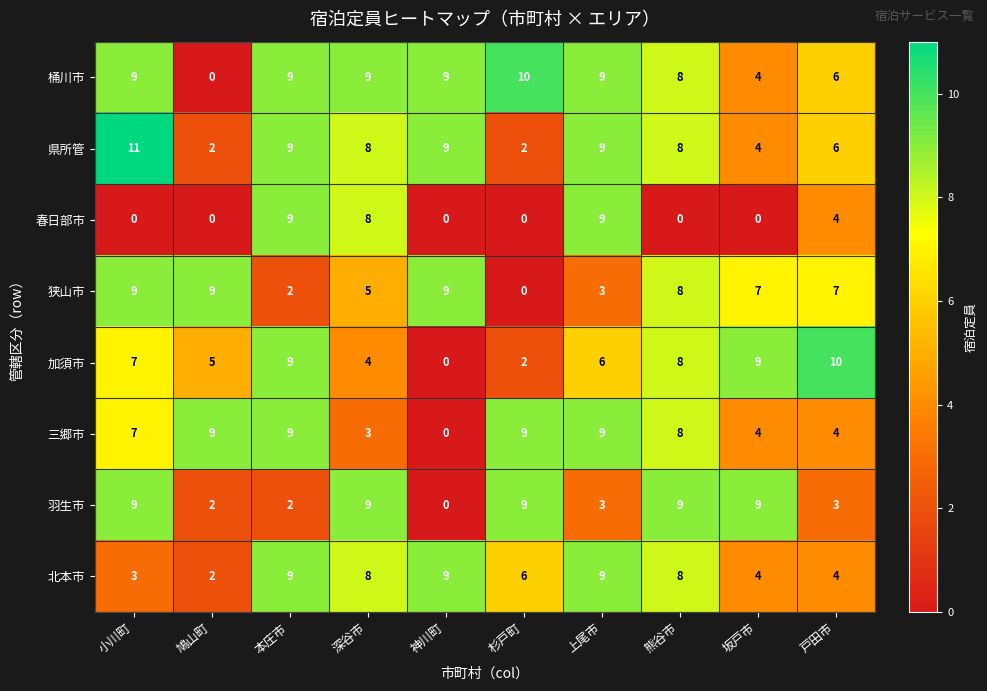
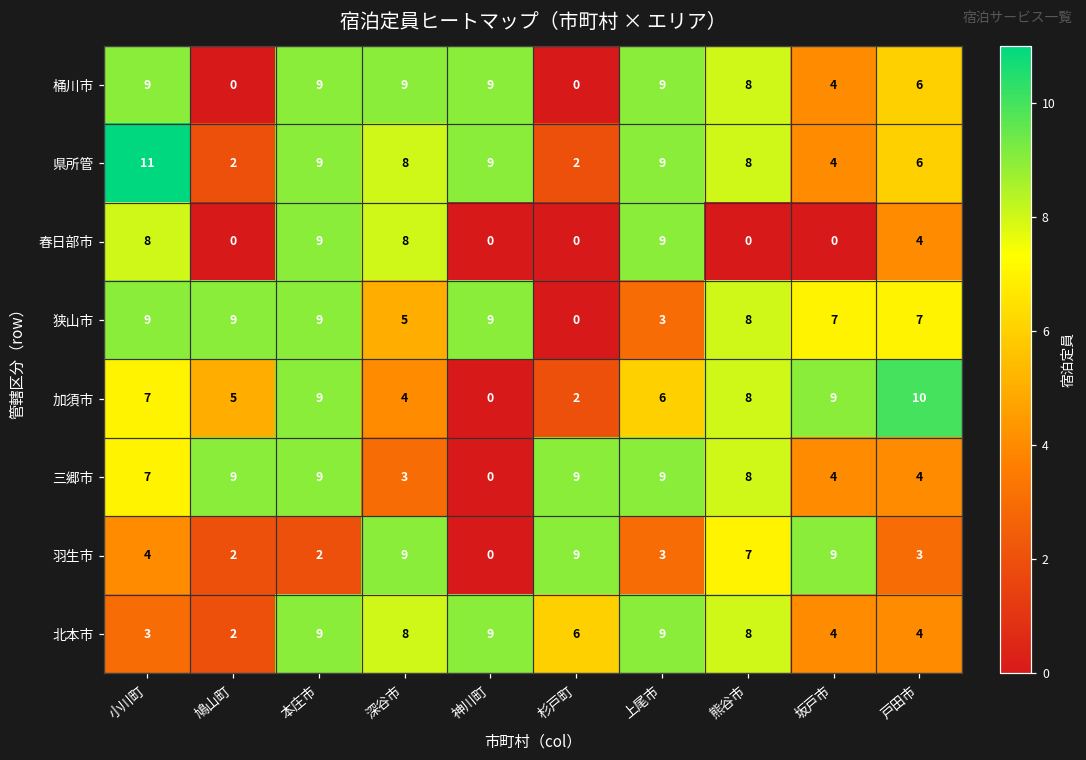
  {
    "桶川市": {
      "小川町": 9,
      "鳩山町": 0,
      "本庄市": 9,
      "深谷市": 9,
      "神川町": 9,
-     "杉戸町": 10,
+     "杉戸町": 0,
      "上尾市": 9,
      "熊谷市": 8,
      "坂戸市": 4,
      "戸田市": 6
    },
    "県所管": {
      "小川町": 11,
      "鳩山町": 2,
      "本庄市": 9,
      "深谷市": 8,
      "神川町": 9,
      "杉戸町": 2,
      "上尾市": 9,
      "熊谷市": 8,
      "坂戸市": 4,
      "戸田市": 6
    },
    "春日部市": {
-     "小川町": 0,
+     "小川町": 8,
      "鳩山町": 0,
      "本庄市": 9,
      "深谷市": 8,
      "神川町": 0,
      "杉戸町": 0,
      "上尾市": 9,
      "熊谷市": 0,
      "坂戸市": 0,
      "戸田市": 4
    },
    "狭山市": {
      "小川町": 9,
      "鳩山町": 9,
-     "本庄市": 2,
+     "本庄市": 9,
      "深谷市": 5,
      "神川町": 9,
      "杉戸町": 0,
      "上尾市": 3,
      "熊谷市": 8,
      "坂戸市": 7,
      "戸田市": 7
    },
    "加須市": {
      "小川町": 7,
      "鳩山町": 5,
      "本庄市": 9,
      "深谷市": 4,
      "神川町": 0,
      "杉戸町": 2,
      "上尾市": 6,
      "熊谷市": 8,
      "坂戸市": 9,
      "戸田市": 10
    },
    "三郷市": {
      "小川町": 7,
      "鳩山町": 9,
      "本庄市": 9,
      "深谷市": 3,
      "神川町": 0,
      "杉戸町": 9,
      "上尾市": 9,
      "熊谷市": 8,
      "坂戸市": 4,
      "戸田市": 4
    },
    "羽生市": {
-     "小川町": 9,
+     "小川町": 4,
      "鳩山町": 2,
      "本庄市": 2,
      "深谷市": 9,
      "神川町": 0,
      "杉戸町": 9,
      "上尾市": 3,
-     "熊谷市": 9,
+     "熊谷市": 7,
      "坂戸市": 9,
      "戸田市": 3
    },
    "北本市": {
      "小川町": 3,
      "鳩山町": 2,
      "本庄市": 9,
      "深谷市": 8,
      "神川町": 9,
      "杉戸町": 6,
      "上尾市": 9,
      "熊谷市": 8,
      "坂戸市": 4,
      "戸田市": 4
    }
  }
